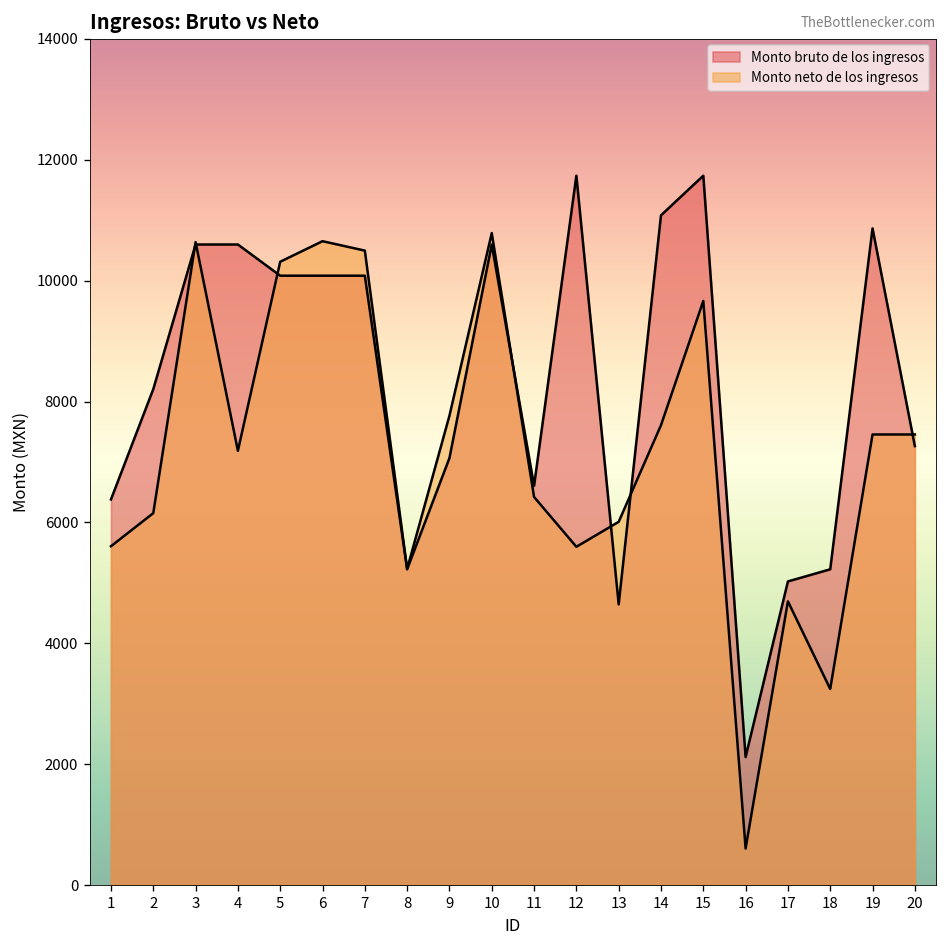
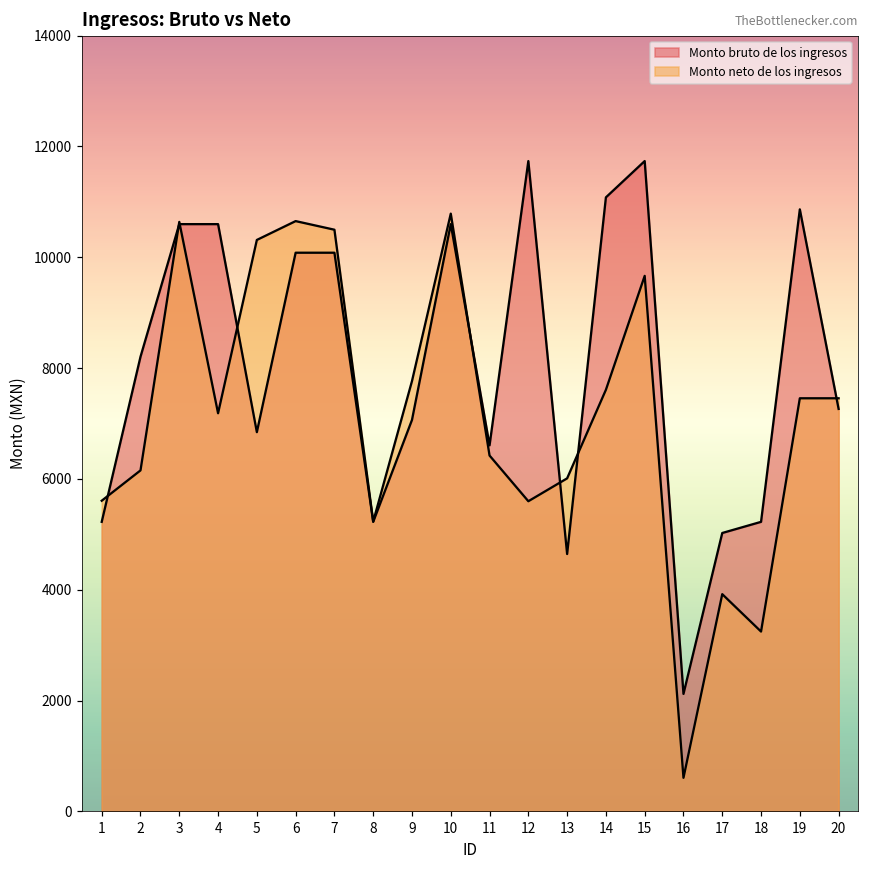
  {
    "Monto bruto de los ingresos": {
-     "1": 6400,
+     "1": 5200,
      "2": 8200,
      "4": 10600,
-     "5": 10100,
+     "5": 6800,
      "6": 10100,
      "7": 10100,
      "9": 7100,
      "10": 10600,
      "11": 6600,
      "12": 11700,
      "13": 4600,
      "14": 11100,
      "15": 11700,
      "16": 2100,
      "17": 5000,
      "18": 5200,
      "19": 10900,
      "20": 7300
    },
    "Monto neto de los ingresos": {
      "1": 5600,
      "2": 6200,
      "4": 7200,
      "5": 10300,
      "6": 10700,
      "7": 10500,
      "9": 7800,
      "10": 10800,
      "11": 6400,
      "12": 5600,
      "13": 6000,
      "14": 7600,
      "15": 9700,
      "16": 600,
-     "17": 4700,
+     "17": 3900,
      "18": 3200,
      "19": 7500,
      "20": 7500
    }
  }
